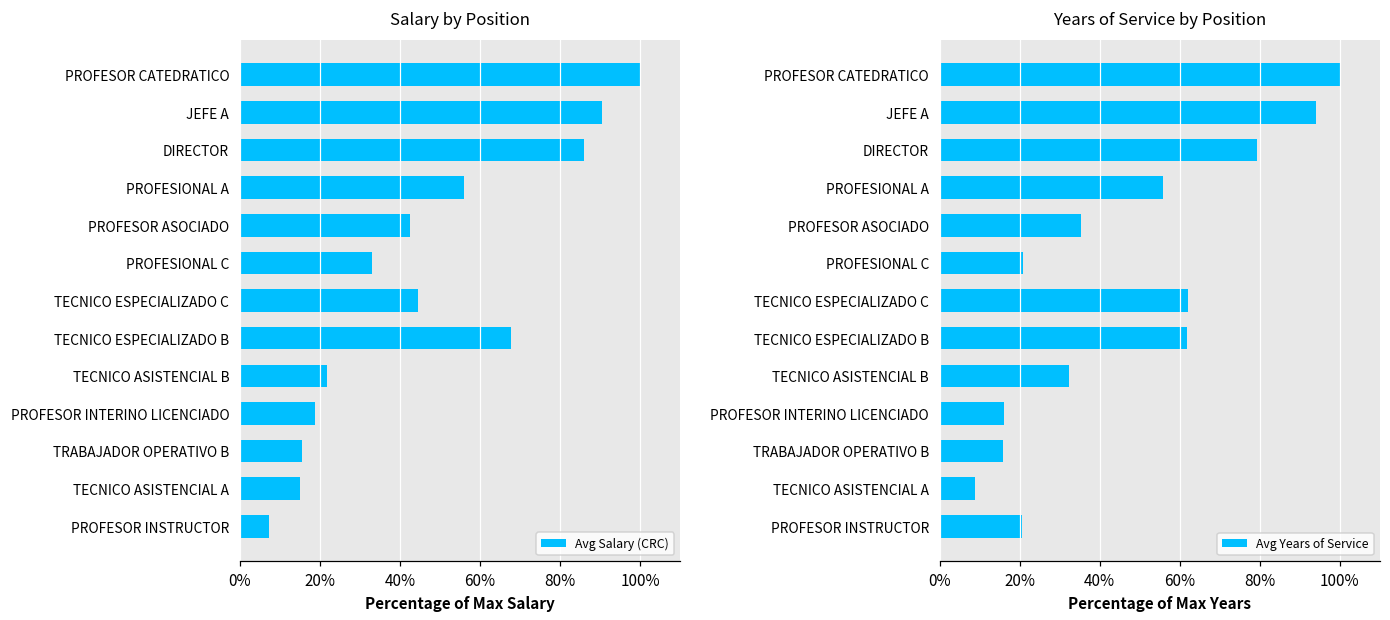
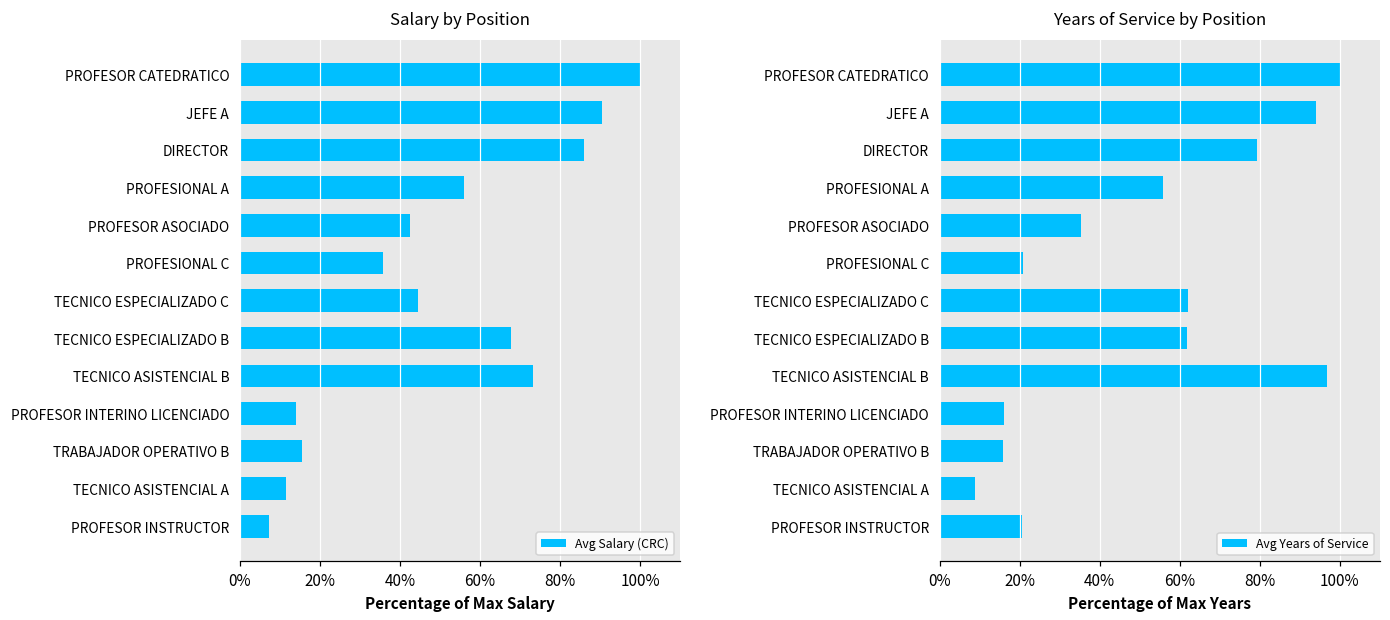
  {
    "Salary by Position": {
      "PROFESOR CATEDRATICO": "100%",
      "JEFE A": "90%",
      "DIRECTOR": "86%",
      "PROFESIONAL A": "56%",
      "PROFESOR ASOCIADO": "43%",
-     "PROFESIONAL C": "33%",
+     "PROFESIONAL C": "36%",
      "TECNICO ESPECIALIZADO C": "44%",
      "TECNICO ESPECIALIZADO B": "68%",
-     "TECNICO ASISTENCIAL B": "22%",
-     "PROFESOR INTERINO LICENCIADO": "19%",
+     "TECNICO ASISTENCIAL B": "73%",
+     "PROFESOR INTERINO LICENCIADO": "14%",
      "TRABAJADOR OPERATIVO B": "16%",
-     "TECNICO ASISTENCIAL A": "15%",
+     "TECNICO ASISTENCIAL A": "12%",
      "PROFESOR INSTRUCTOR": "7%"
    },
    "Years of Service by Position": {
      "PROFESOR CATEDRATICO": "100%",
      "JEFE A": "94%",
      "DIRECTOR": "79%",
      "PROFESIONAL A": "56%",
      "PROFESOR ASOCIADO": "35%",
      "PROFESIONAL C": "21%",
      "TECNICO ESPECIALIZADO C": "62%",
      "TECNICO ESPECIALIZADO B": "62%",
-     "TECNICO ASISTENCIAL B": "32%",
+     "TECNICO ASISTENCIAL B": "97%",
      "PROFESOR INTERINO LICENCIADO": "16%",
      "TRABAJADOR OPERATIVO B": "16%",
      "TECNICO ASISTENCIAL A": "9%",
      "PROFESOR INSTRUCTOR": "21%"
    }
  }
